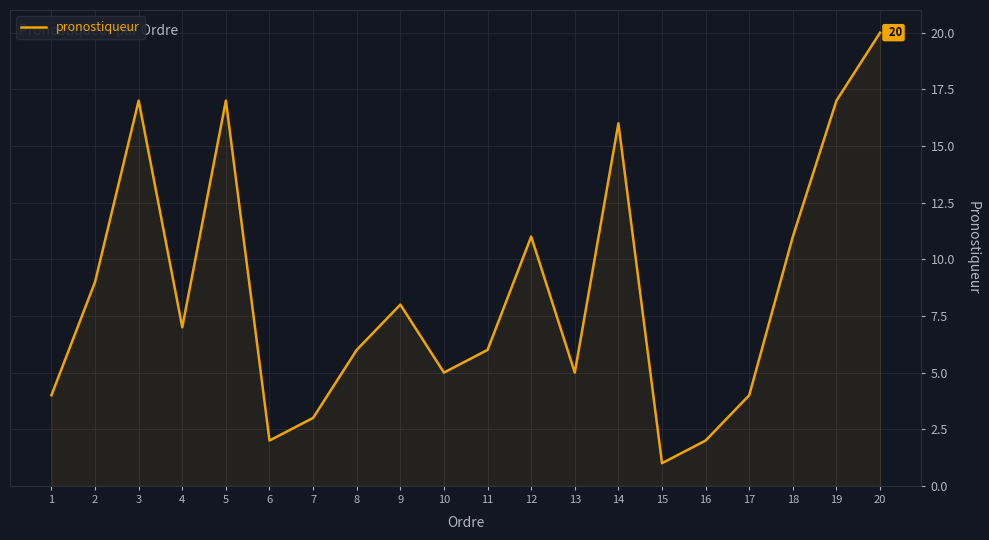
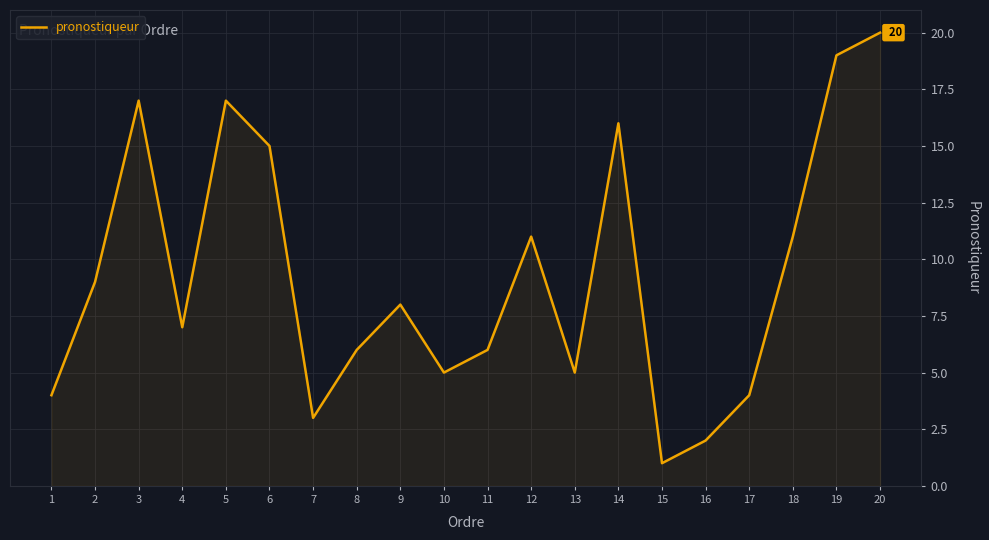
  {
    "1": 4,
    "2": 9,
    "3": 17,
    "4": 7,
    "5": 17,
-   "6": 2,
+   "6": 15,
    "7": 3,
    "8": 6,
    "9": 8,
    "10": 5,
    "11": 6,
    "12": 11,
    "13": 5,
    "14": 16,
    "15": 1,
    "16": 2,
    "17": 4,
    "18": 11,
-   "19": 17
+   "19": 19
  }
